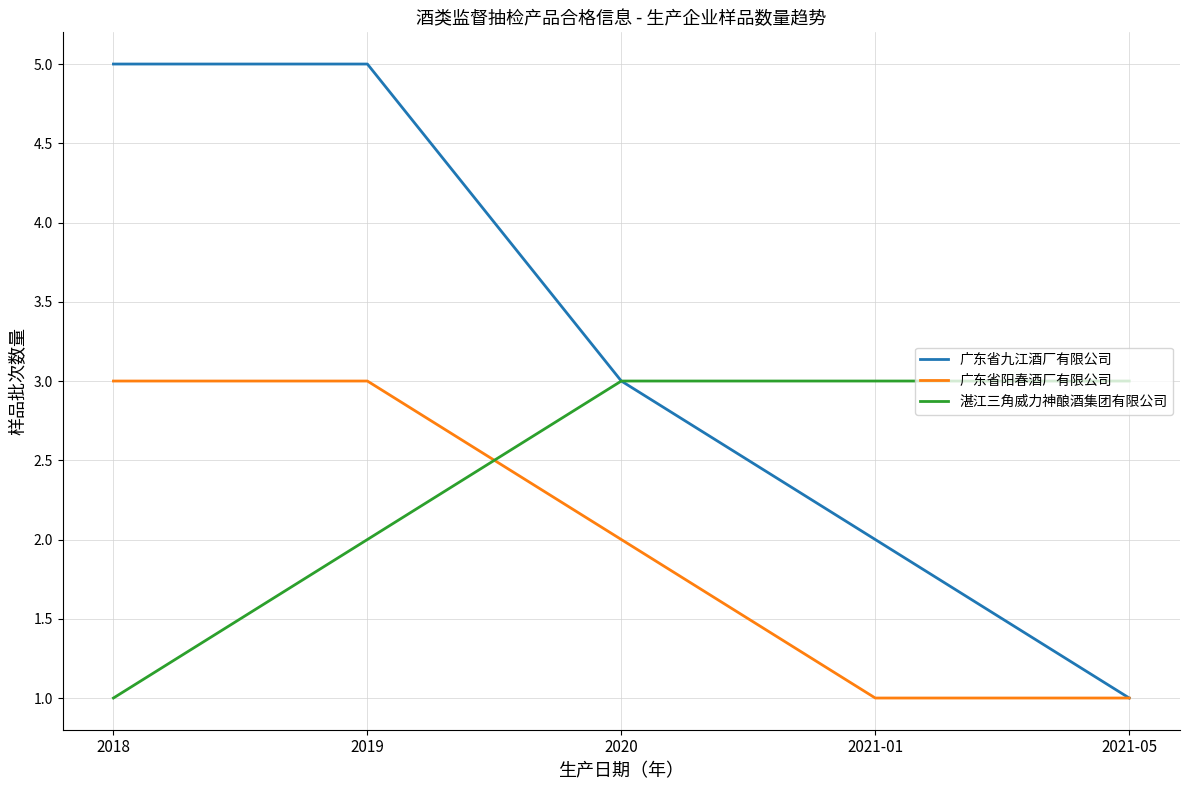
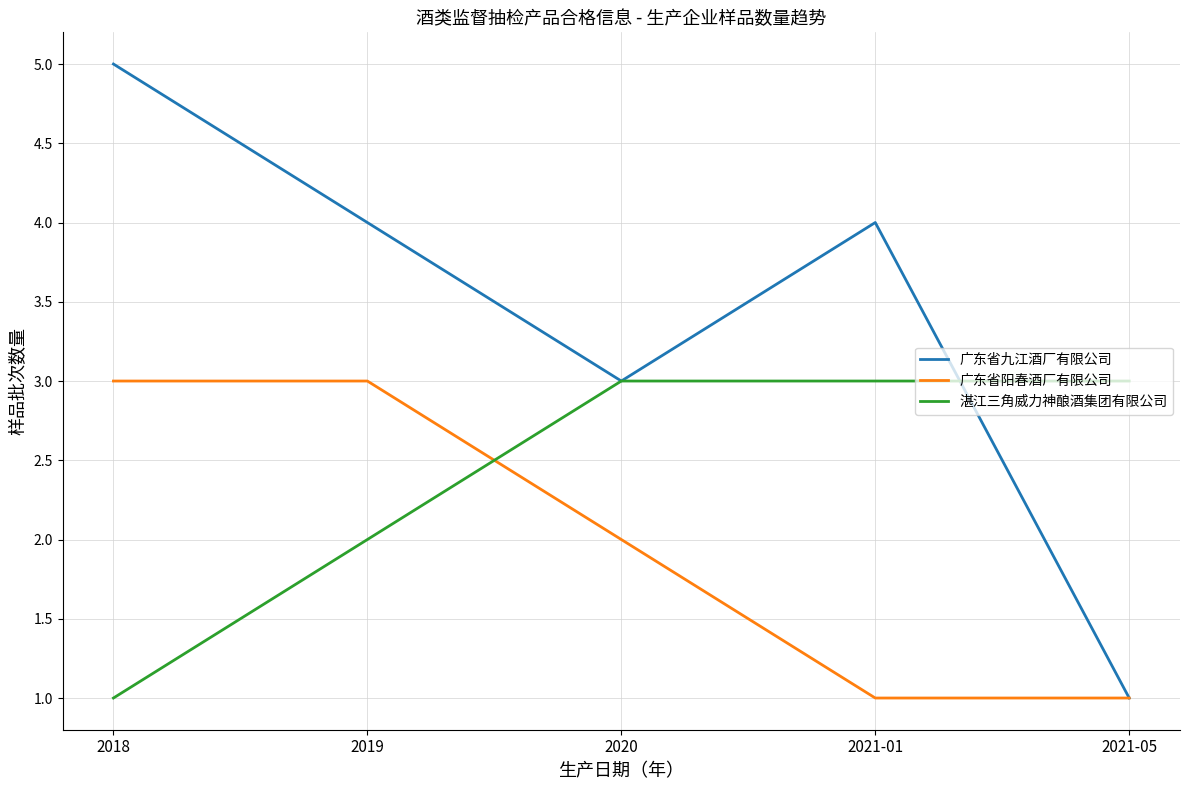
  {
    "广东省九江酒厂有限公司": {
      "2018": 5,
-     "2019": 5,
-     "2021-01": 2
+     "2019": 4,
+     "2021-01": 4
    },
    "广东省阳春酒厂有限公司": {
      "2018": 3,
      "2019": 3,
      "2020": 2,
      "2021-01": 1
    },
    "湛江三角威力神酿酒集团有限公司": {
      "2018": 1,
      "2019": 2,
      "2021-01": 3
    }
  }
